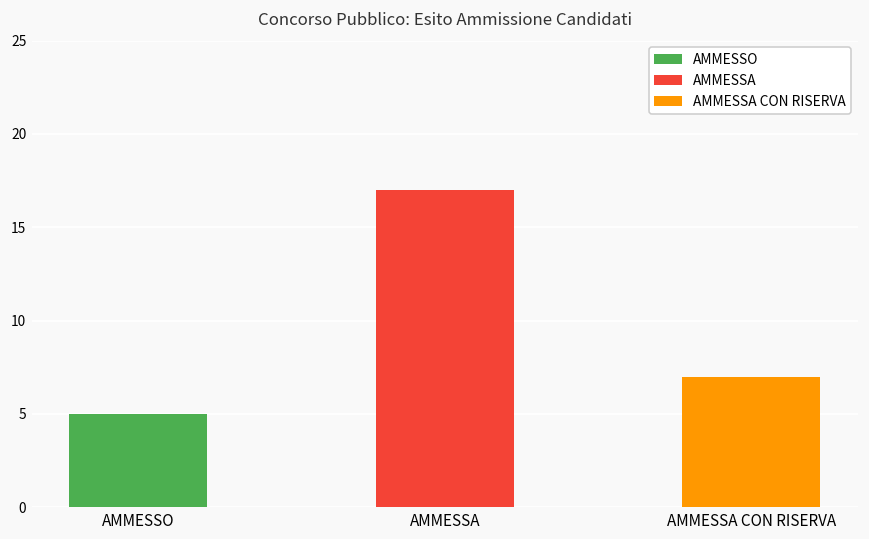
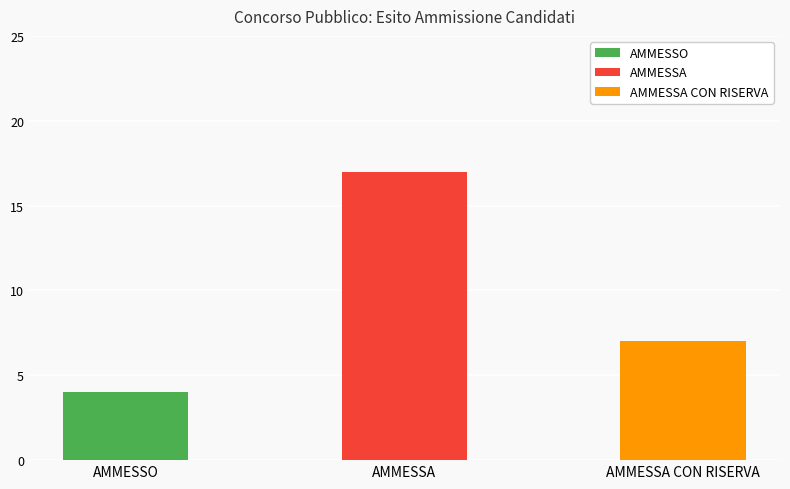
  {
-   "AMMESSO": 5,
+   "AMMESSO": 4,
    "AMMESSA": 17,
    "AMMESSA CON RISERVA": 7
  }
